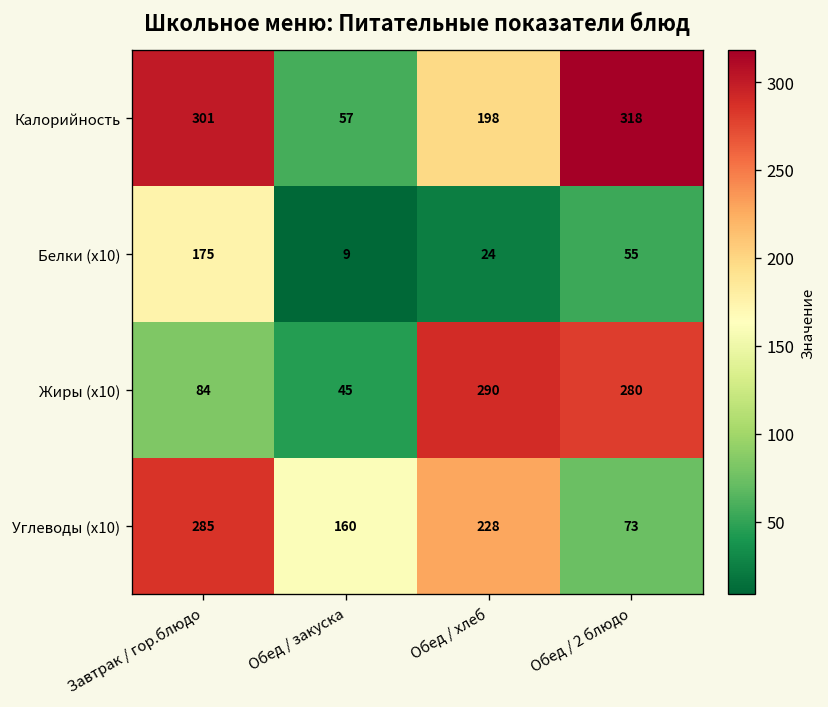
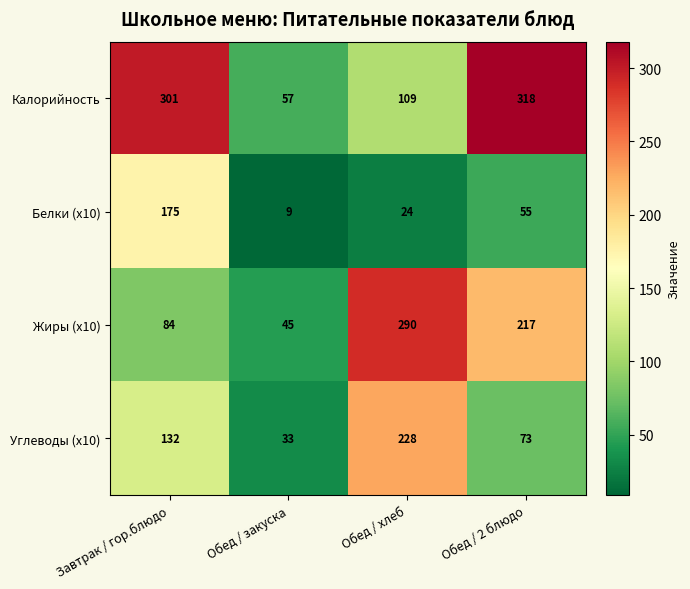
  {
    "Калорийность": {
      "Завтрак / гор.блюдо": 301,
      "Обед / закуска": 57,
-     "Обед / хлеб": 198,
+     "Обед / хлеб": 109,
      "Обед / 2 блюдо": 318
    },
    "Белки (x10)": {
      "Завтрак / гор.блюдо": 175,
      "Обед / закуска": 9,
      "Обед / хлеб": 24,
      "Обед / 2 блюдо": 55
    },
    "Жиры (x10)": {
      "Завтрак / гор.блюдо": 84,
      "Обед / закуска": 45,
      "Обед / хлеб": 290,
-     "Обед / 2 блюдо": 280
+     "Обед / 2 блюдо": 217
    },
    "Углеводы (x10)": {
-     "Завтрак / гор.блюдо": 285,
-     "Обед / закуска": 160,
+     "Завтрак / гор.блюдо": 132,
+     "Обед / закуска": 33,
      "Обед / хлеб": 228,
      "Обед / 2 блюдо": 73
    }
  }
